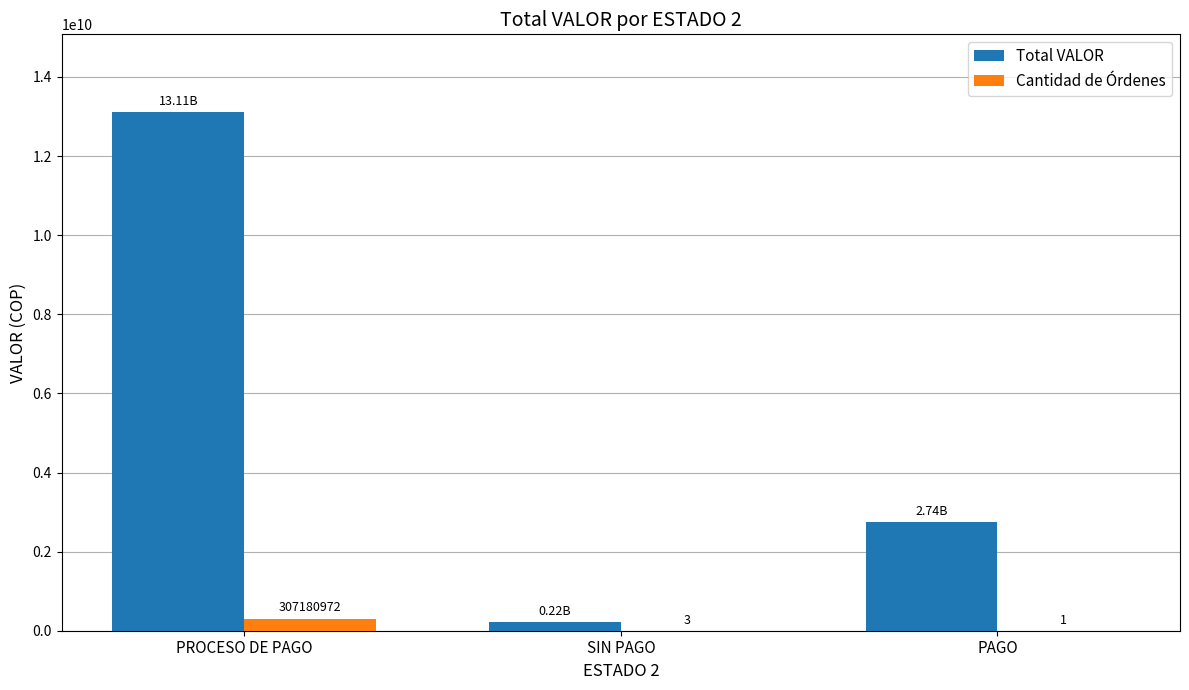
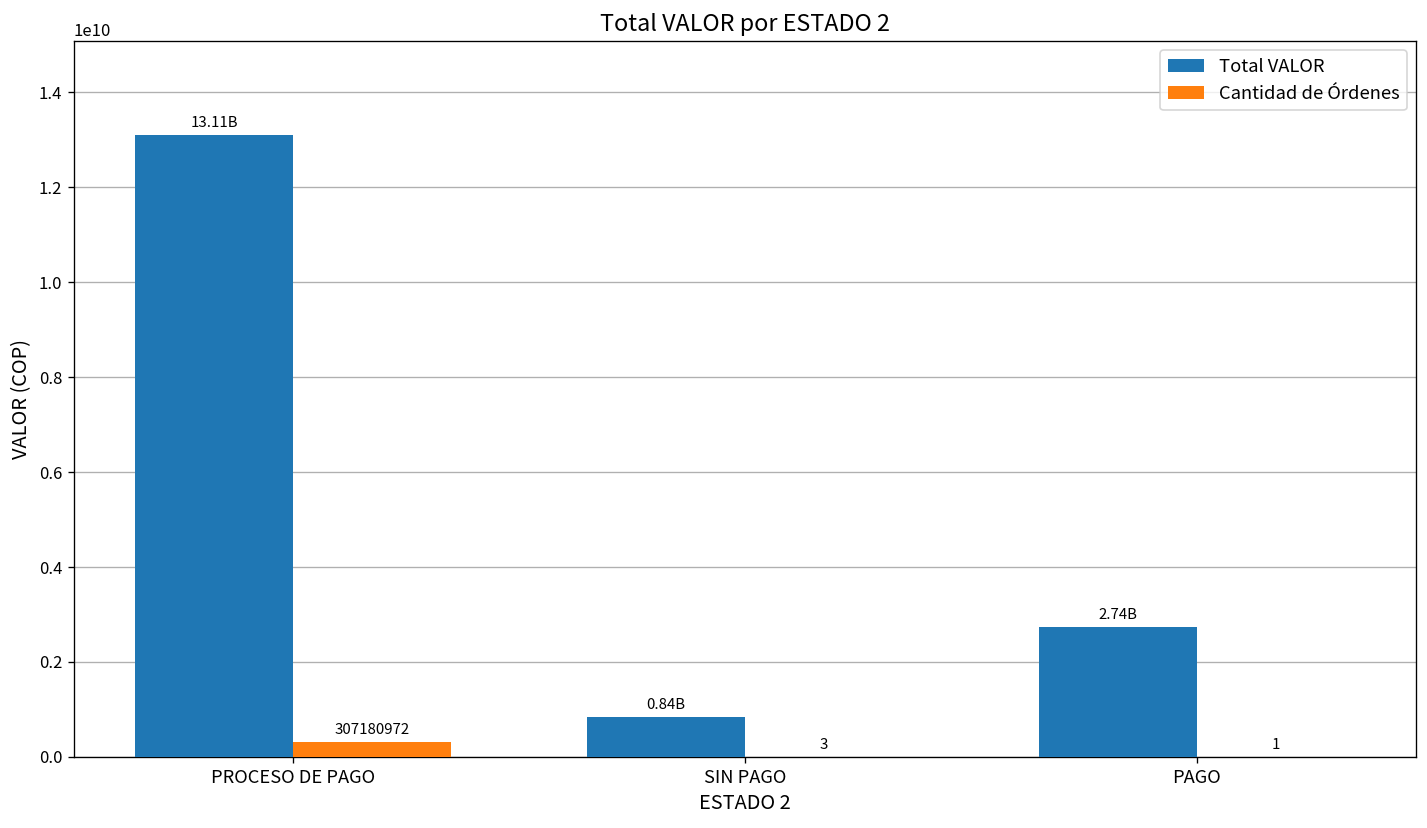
  {
    "Total VALOR": {
      "PROCESO DE PAGO": "13.11B",
-     "SIN PAGO": "0.22B",
+     "SIN PAGO": "0.84B",
      "PAGO": "2.74B"
    },
    "Cantidad de Órdenes": {
      "PROCESO DE PAGO": "307180972",
      "SIN PAGO": "3",
      "PAGO": "1"
    }
  }
